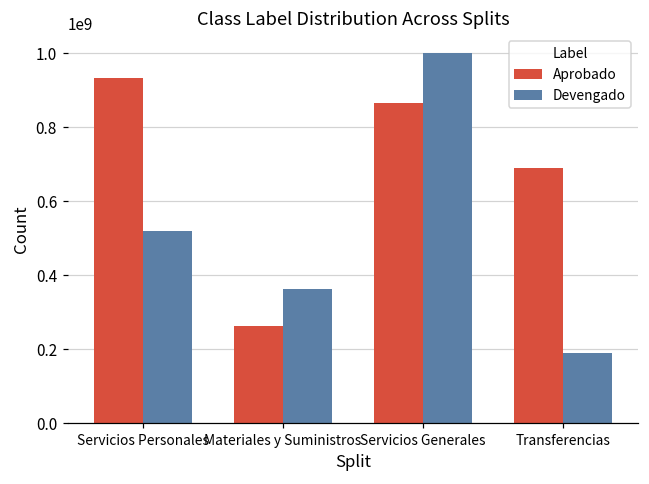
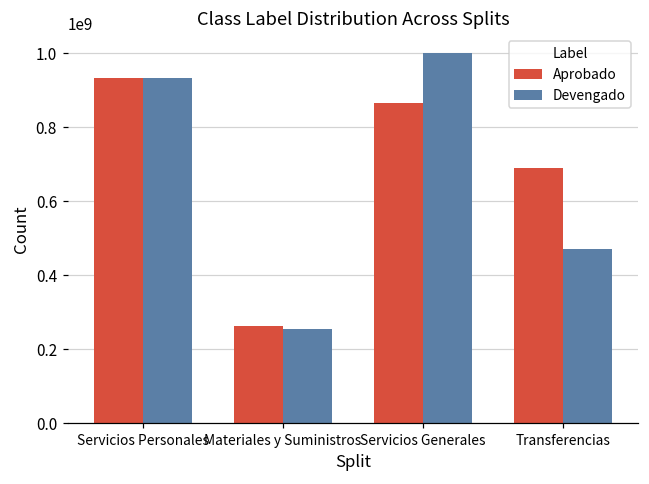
  {
    "Aprobado": {
      "Servicios Personales": 930000000,
      "Materiales y Suministros": 260000000,
      "Servicios Generales": 860000000,
      "Transferencias": 690000000
    },
    "Devengado": {
-     "Servicios Personales": 520000000,
-     "Materiales y Suministros": 360000000,
+     "Servicios Personales": 930000000,
+     "Materiales y Suministros": 250000000,
      "Servicios Generales": 1000000000,
-     "Transferencias": 190000000
+     "Transferencias": 470000000
    }
  }
